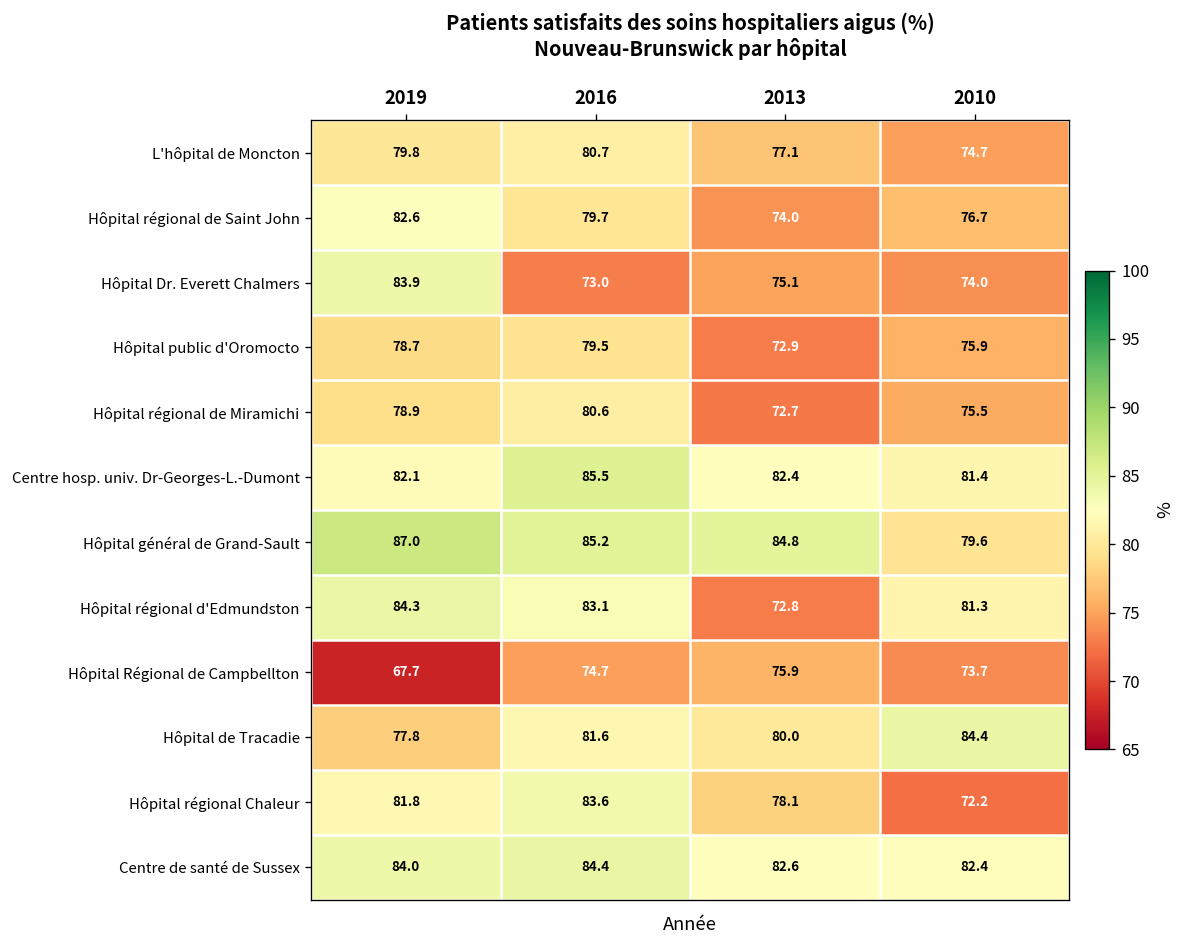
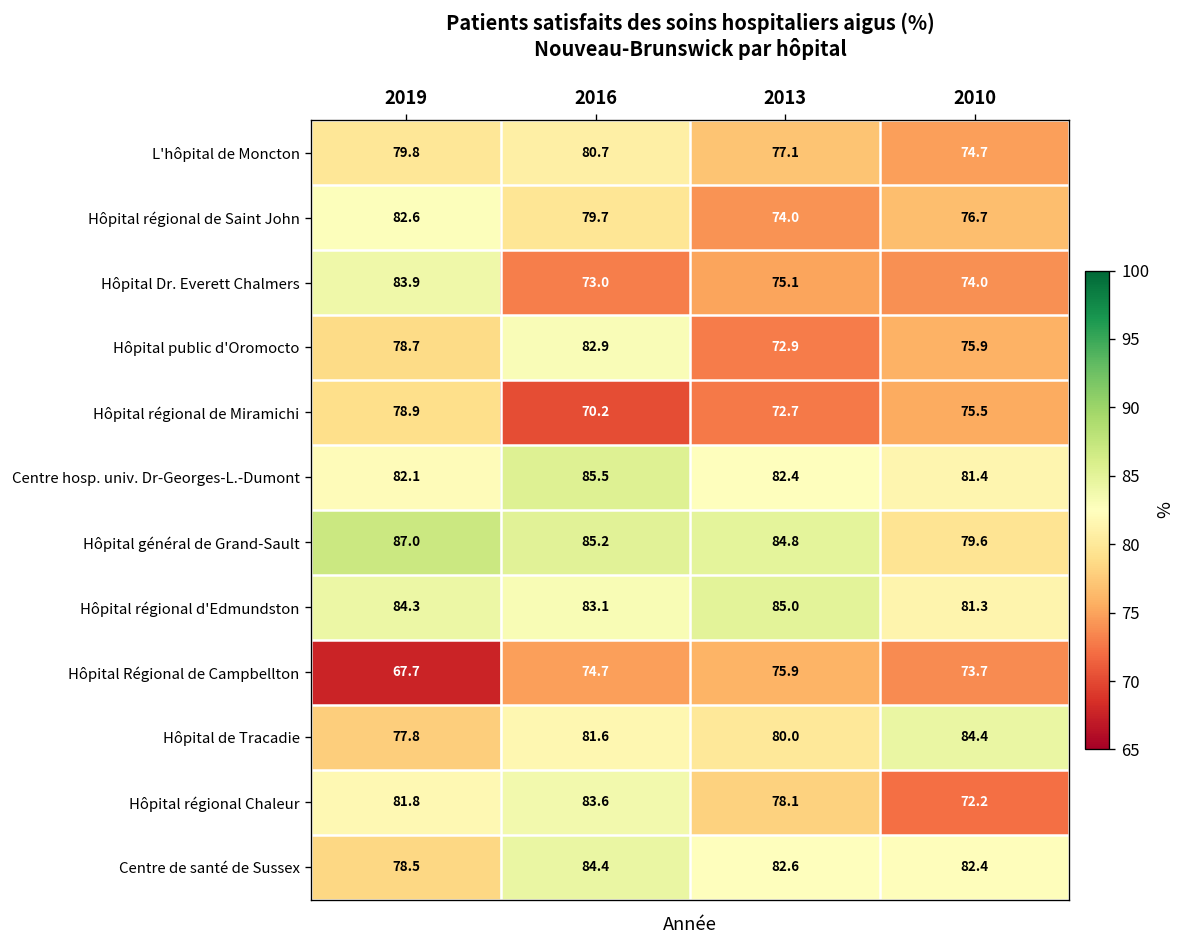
  {
    "L'hôpital de Moncton": {
      "2019": 79.8,
      "2016": 80.7,
      "2013": 77.1,
      "2010": 74.7
    },
    "Hôpital régional de Saint John": {
      "2019": 82.6,
      "2016": 79.7,
      "2013": 74.0,
      "2010": 76.7
    },
    "Hôpital Dr. Everett Chalmers": {
      "2019": 83.9,
      "2016": 73.0,
      "2013": 75.1,
      "2010": 74.0
    },
    "Hôpital public d'Oromocto": {
      "2019": 78.7,
-     "2016": 79.5,
+     "2016": 82.9,
      "2013": 72.9,
      "2010": 75.9
    },
    "Hôpital régional de Miramichi": {
      "2019": 78.9,
-     "2016": 80.6,
+     "2016": 70.2,
      "2013": 72.7,
      "2010": 75.5
    },
    "Centre hosp. univ. Dr-Georges-L.-Dumont": {
      "2019": 82.1,
      "2016": 85.5,
      "2013": 82.4,
      "2010": 81.4
    },
    "Hôpital général de Grand-Sault": {
      "2019": 87.0,
      "2016": 85.2,
      "2013": 84.8,
      "2010": 79.6
    },
    "Hôpital régional d'Edmundston": {
      "2019": 84.3,
      "2016": 83.1,
-     "2013": 72.8,
+     "2013": 85.0,
      "2010": 81.3
    },
    "Hôpital Régional de Campbellton": {
      "2019": 67.7,
      "2016": 74.7,
      "2013": 75.9,
      "2010": 73.7
    },
    "Hôpital de Tracadie": {
      "2019": 77.8,
      "2016": 81.6,
      "2013": 80.0,
      "2010": 84.4
    },
    "Hôpital régional Chaleur": {
      "2019": 81.8,
      "2016": 83.6,
      "2013": 78.1,
      "2010": 72.2
    },
    "Centre de santé de Sussex": {
-     "2019": 84.0,
+     "2019": 78.5,
      "2016": 84.4,
      "2013": 82.6,
      "2010": 82.4
    }
  }
